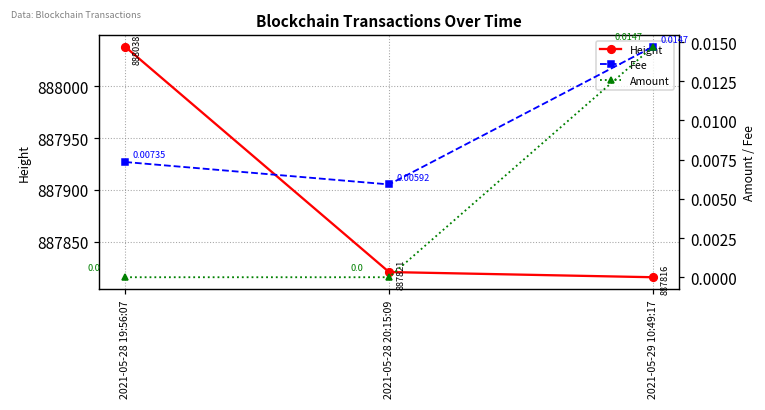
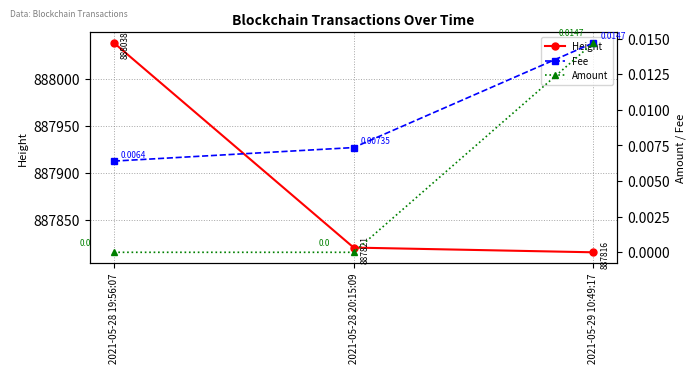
  {
    "Height": {
      "2021-05-28 19:56:07": 888038,
      "2021-05-28 20:15:09": 887821,
      "2021-05-29 10:49:17": 887816
    },
    "Fee": {
-     "2021-05-28 19:56:07": 0.00735,
-     "2021-05-28 20:15:09": 0.00592
+     "2021-05-28 19:56:07": 0.0064,
+     "2021-05-28 20:15:09": 0.00735
    },
    "Amount": {
      "2021-05-28 19:56:07": 0.0,
      "2021-05-28 20:15:09": 0.0
    }
  }
